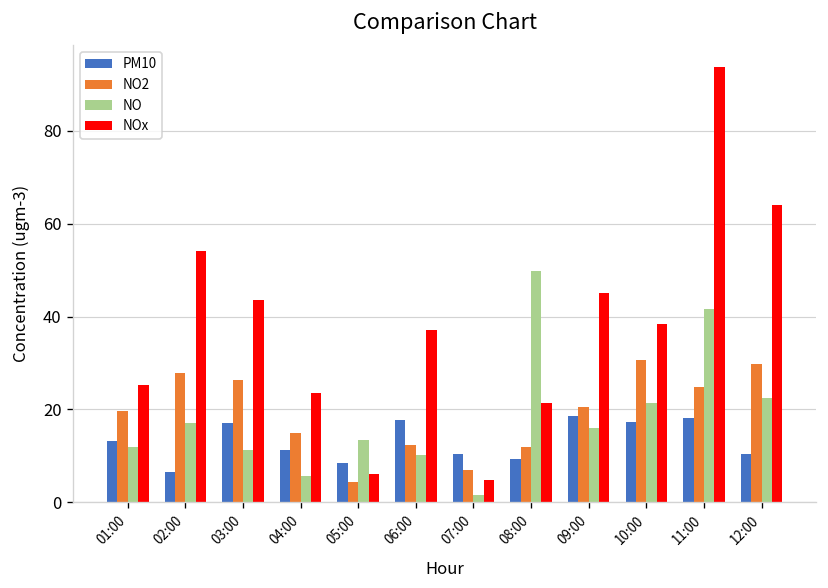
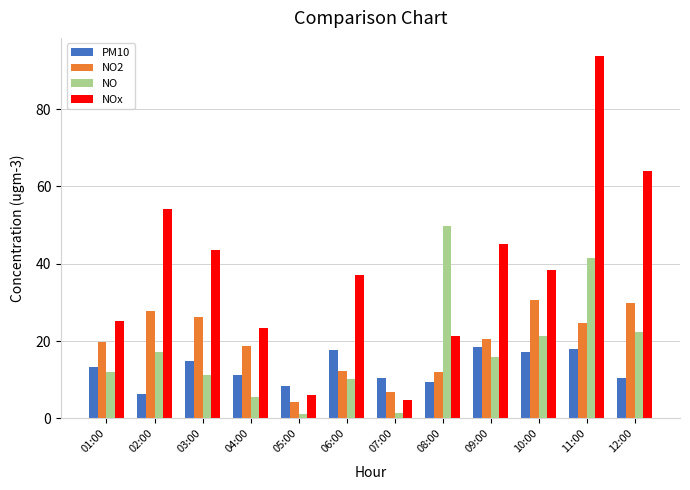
  {
    "PM10": {
      "01:00": 13,
      "02:00": 6,
-     "03:00": 17,
+     "03:00": 15,
      "04:00": 11,
      "05:00": 8,
      "06:00": 18,
      "07:00": 10,
      "08:00": 9,
      "09:00": 19,
      "10:00": 17,
      "11:00": 18,
      "12:00": 10
    },
    "NO2": {
      "01:00": 20,
      "02:00": 28,
      "03:00": 26,
-     "04:00": 15,
+     "04:00": 19,
      "05:00": 4,
      "06:00": 12,
      "07:00": 7,
      "08:00": 12,
      "09:00": 21,
      "10:00": 31,
      "11:00": 25,
      "12:00": 30
    },
    "NO": {
      "01:00": 12,
      "02:00": 17,
      "03:00": 11,
      "04:00": 6,
-     "05:00": 13,
+     "05:00": 1,
      "06:00": 10,
      "07:00": 2,
      "08:00": 50,
      "09:00": 16,
      "10:00": 21,
      "11:00": 42,
      "12:00": 22
    },
    "NOx": {
      "01:00": 25,
      "02:00": 54,
      "03:00": 44,
      "04:00": 24,
      "05:00": 6,
      "06:00": 37,
      "07:00": 5,
      "08:00": 21,
      "09:00": 45,
      "10:00": 38,
      "11:00": 94,
      "12:00": 64
    }
  }
